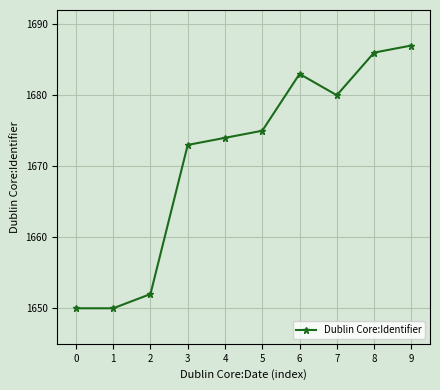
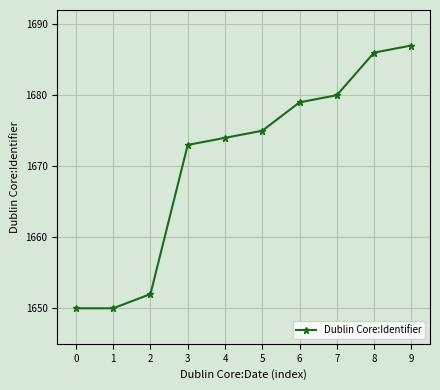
  {
    "0": 1650,
    "1": 1650,
    "2": 1652,
    "3": 1673,
    "4": 1674,
    "5": 1675,
-   "6": 1683,
+   "6": 1679,
    "7": 1680,
    "8": 1686,
    "9": 1687
  }
